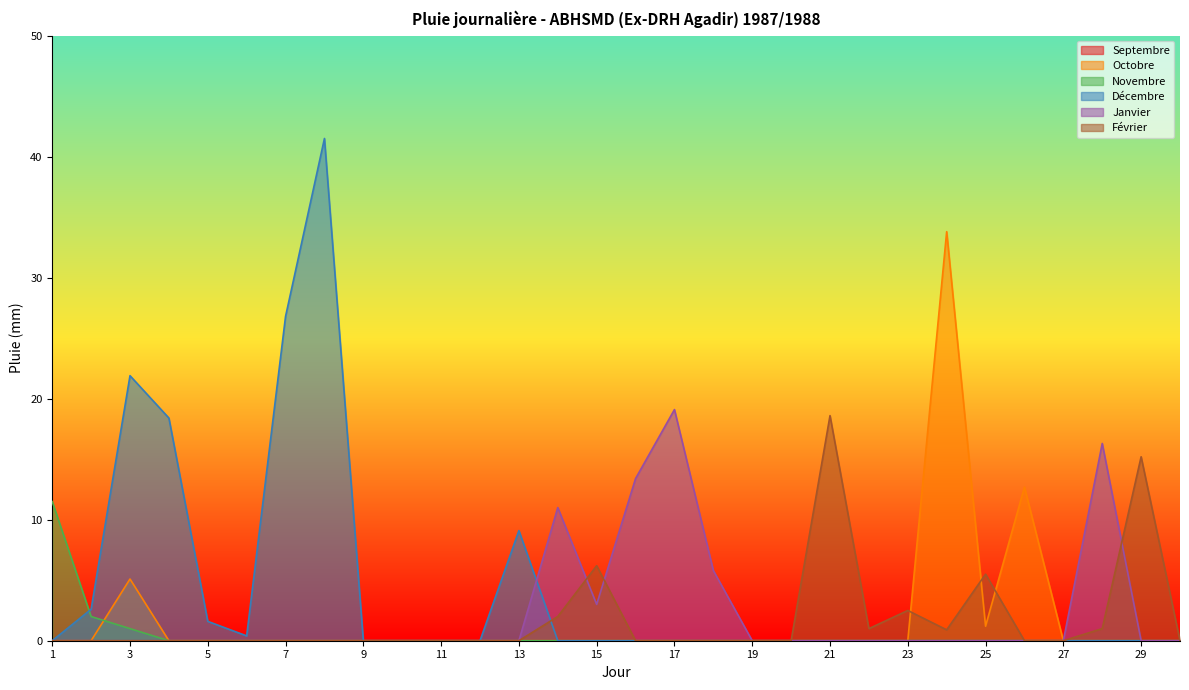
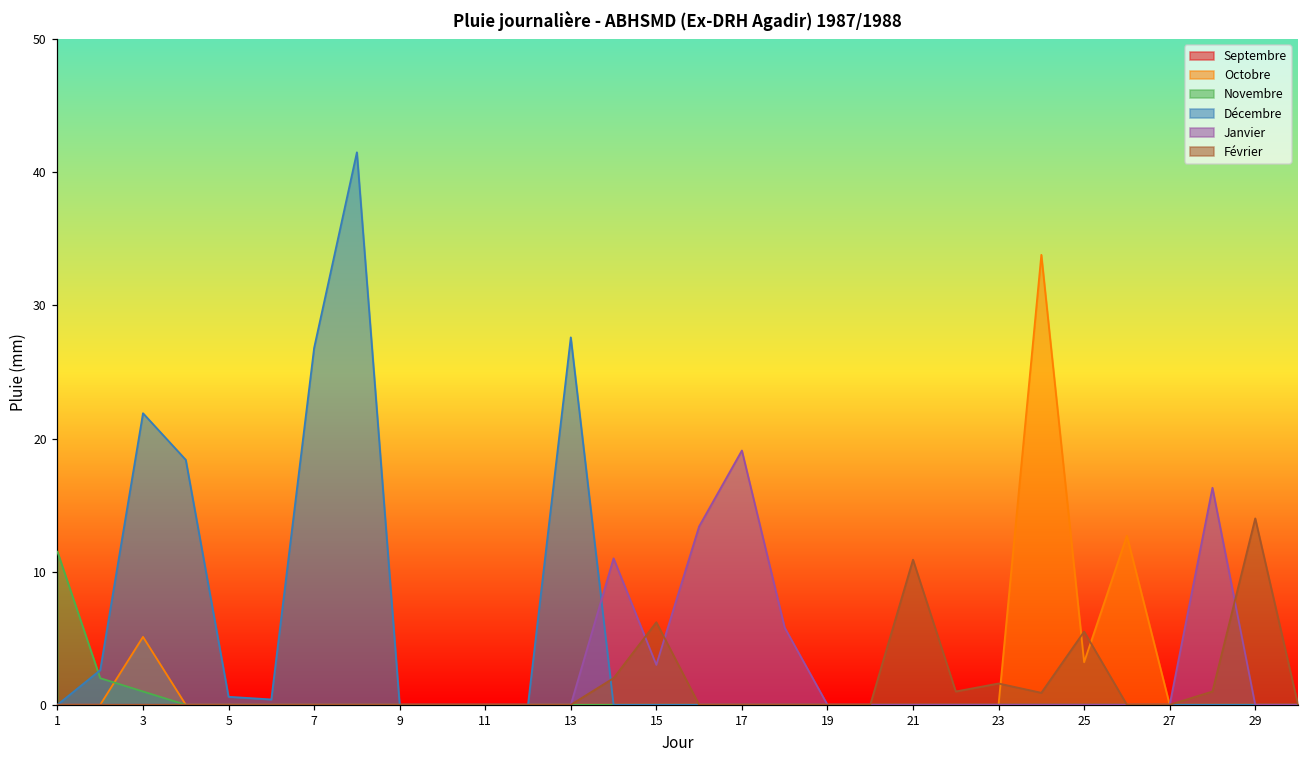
  {
    "Octobre": {
      "3": 5.1,
-     "25": 1.2
+     "25": 3.2
    },
    "Novembre": {
      "1": 11.5,
      "3": 1.0
    },
    "Décembre": {
      "3": 21.9,
-     "5": 1.6,
+     "5": 0.6,
      "7": 26.8,
-     "13": 9.1
+     "13": 27.6
    },
    "Janvier": {
      "15": 3.0,
      "17": 19.1
    },
    "Février": {
      "15": 6.2,
-     "21": 18.6,
-     "23": 2.5,
+     "21": 10.9,
+     "23": 1.6,
      "25": 5.5,
-     "29": 15.2
+     "29": 14.0
    }
  }
